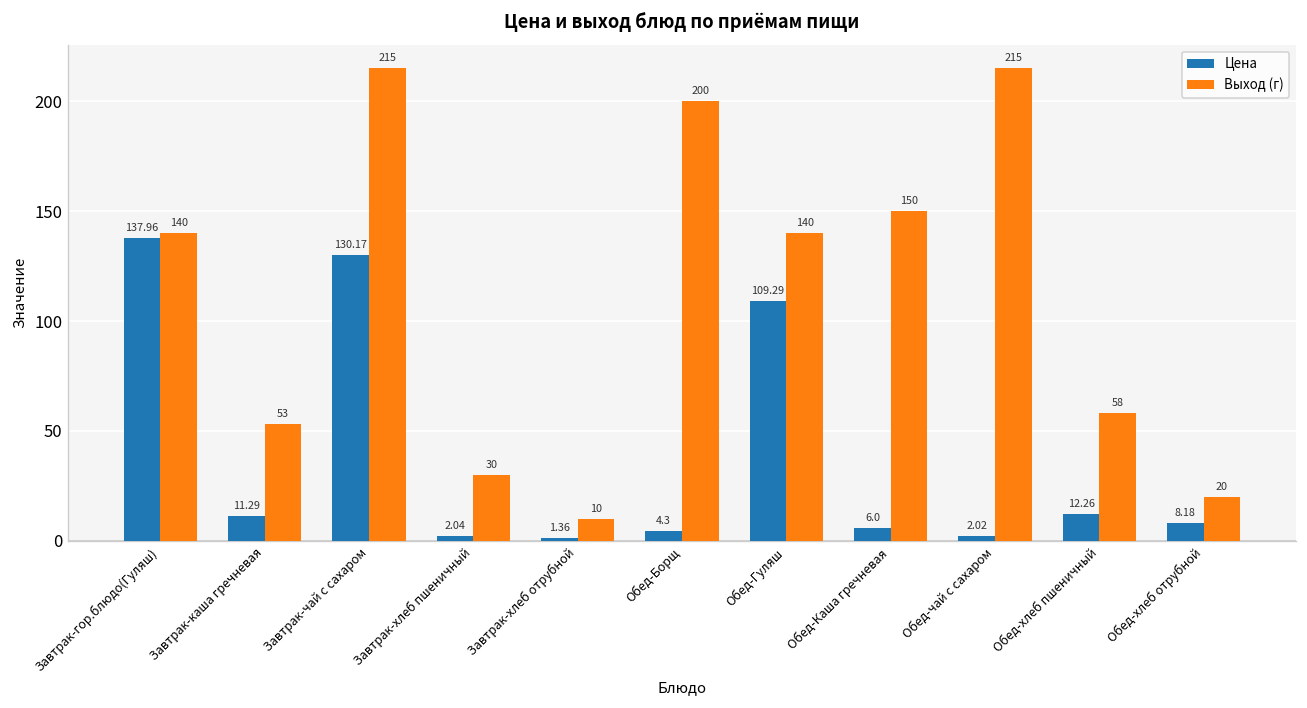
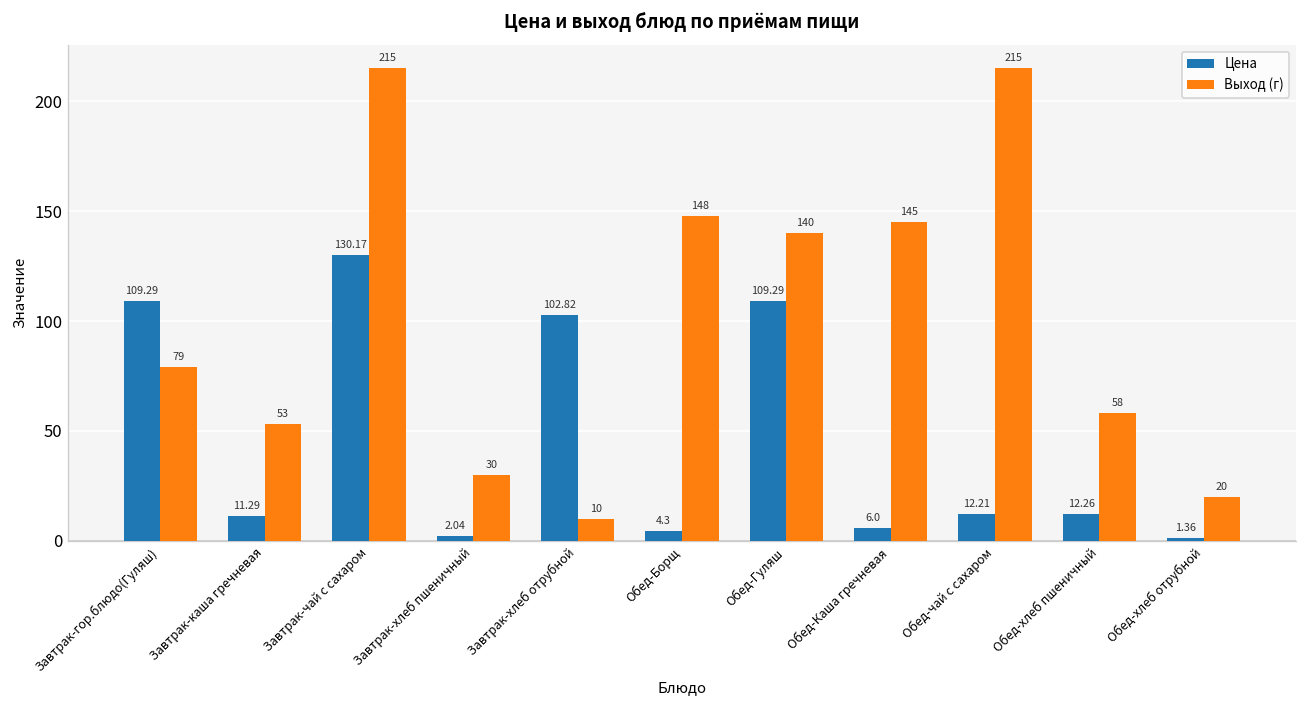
  {
    "Цена": {
-     "Завтрак-гор.блюдо(Гуляш)": 137.96,
+     "Завтрак-гор.блюдо(Гуляш)": 109.29,
      "Завтрак-каша гречневая": 11.29,
      "Завтрак-чай с сахаром": 130.17,
      "Завтрак-хлеб пшеничный": 2.04,
-     "Завтрак-хлеб отрубной": 1.36,
+     "Завтрак-хлеб отрубной": 102.82,
      "Обед-Борщ": 4.3,
      "Обед-Гуляш": 109.29,
      "Обед-Каша гречневая": 6.0,
-     "Обед-чай с сахаром": 2.02,
+     "Обед-чай с сахаром": 12.21,
      "Обед-хлеб пшеничный": 12.26,
-     "Обед-хлеб отрубной": 8.18
+     "Обед-хлеб отрубной": 1.36
    },
    "Выход (г)": {
-     "Завтрак-гор.блюдо(Гуляш)": 140,
+     "Завтрак-гор.блюдо(Гуляш)": 79,
      "Завтрак-каша гречневая": 53,
      "Завтрак-чай с сахаром": 215,
      "Завтрак-хлеб пшеничный": 30,
      "Завтрак-хлеб отрубной": 10,
-     "Обед-Борщ": 200,
+     "Обед-Борщ": 148,
      "Обед-Гуляш": 140,
-     "Обед-Каша гречневая": 150,
+     "Обед-Каша гречневая": 145,
      "Обед-чай с сахаром": 215,
      "Обед-хлеб пшеничный": 58,
      "Обед-хлеб отрубной": 20
    }
  }
